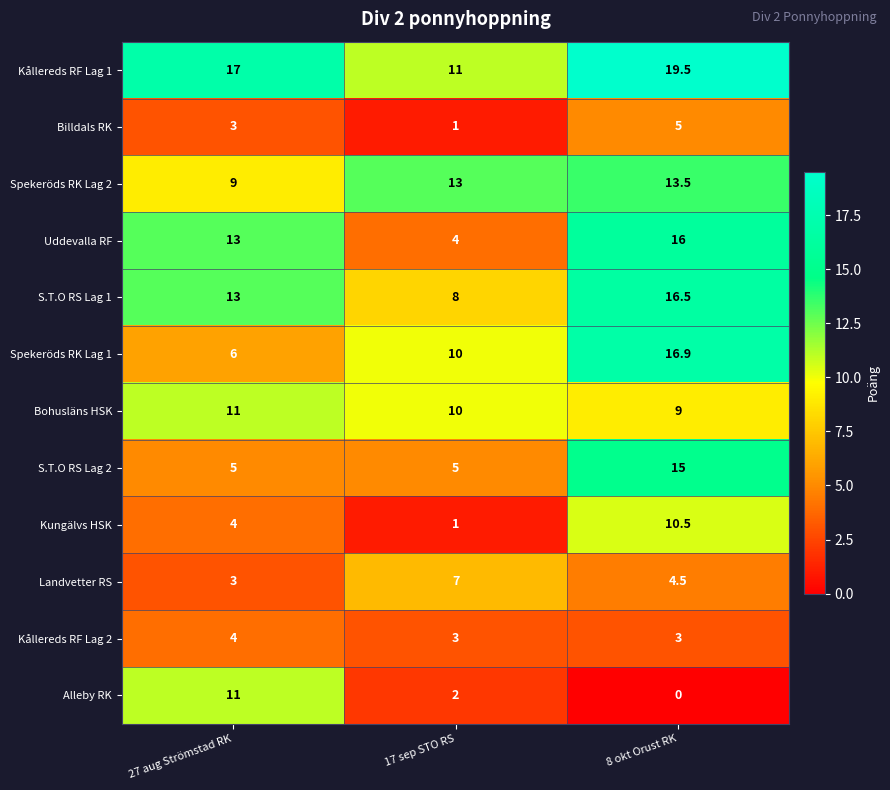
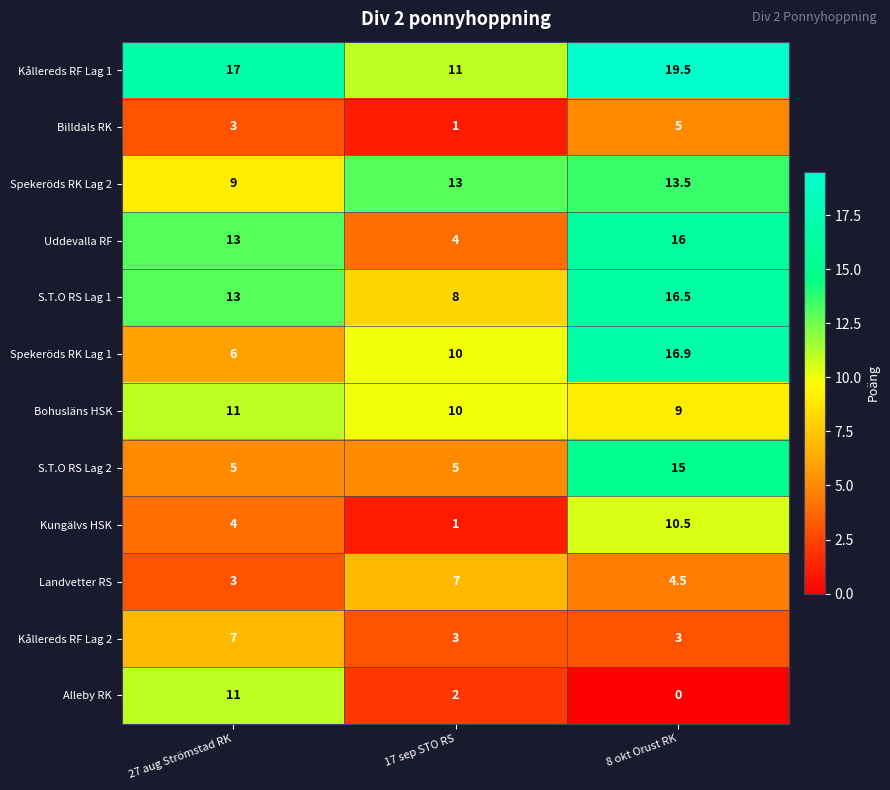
  {
    "Kållereds RF Lag 1": {
      "27 aug Strömstad RK": 17,
      "17 sep STO RS": 11,
      "8 okt Orust RK": 19.5
    },
    "Billdals RK": {
      "27 aug Strömstad RK": 3,
      "17 sep STO RS": 1,
      "8 okt Orust RK": 5
    },
    "Spekeröds RK Lag 2": {
      "27 aug Strömstad RK": 9,
      "17 sep STO RS": 13,
      "8 okt Orust RK": 13.5
    },
    "Uddevalla RF": {
      "27 aug Strömstad RK": 13,
      "17 sep STO RS": 4,
      "8 okt Orust RK": 16
    },
    "S.T.O RS Lag 1": {
      "27 aug Strömstad RK": 13,
      "17 sep STO RS": 8,
      "8 okt Orust RK": 16.5
    },
    "Spekeröds RK Lag 1": {
      "27 aug Strömstad RK": 6,
      "17 sep STO RS": 10,
      "8 okt Orust RK": 16.9
    },
    "Bohusläns HSK": {
      "27 aug Strömstad RK": 11,
      "17 sep STO RS": 10,
      "8 okt Orust RK": 9
    },
    "S.T.O RS Lag 2": {
      "27 aug Strömstad RK": 5,
      "17 sep STO RS": 5,
      "8 okt Orust RK": 15
    },
    "Kungälvs HSK": {
      "27 aug Strömstad RK": 4,
      "17 sep STO RS": 1,
      "8 okt Orust RK": 10.5
    },
    "Landvetter RS": {
      "27 aug Strömstad RK": 3,
      "17 sep STO RS": 7,
      "8 okt Orust RK": 4.5
    },
    "Kållereds RF Lag 2": {
-     "27 aug Strömstad RK": 4,
+     "27 aug Strömstad RK": 7,
      "17 sep STO RS": 3,
      "8 okt Orust RK": 3
    },
    "Alleby RK": {
      "27 aug Strömstad RK": 11,
      "17 sep STO RS": 2,
      "8 okt Orust RK": 0
    }
  }
